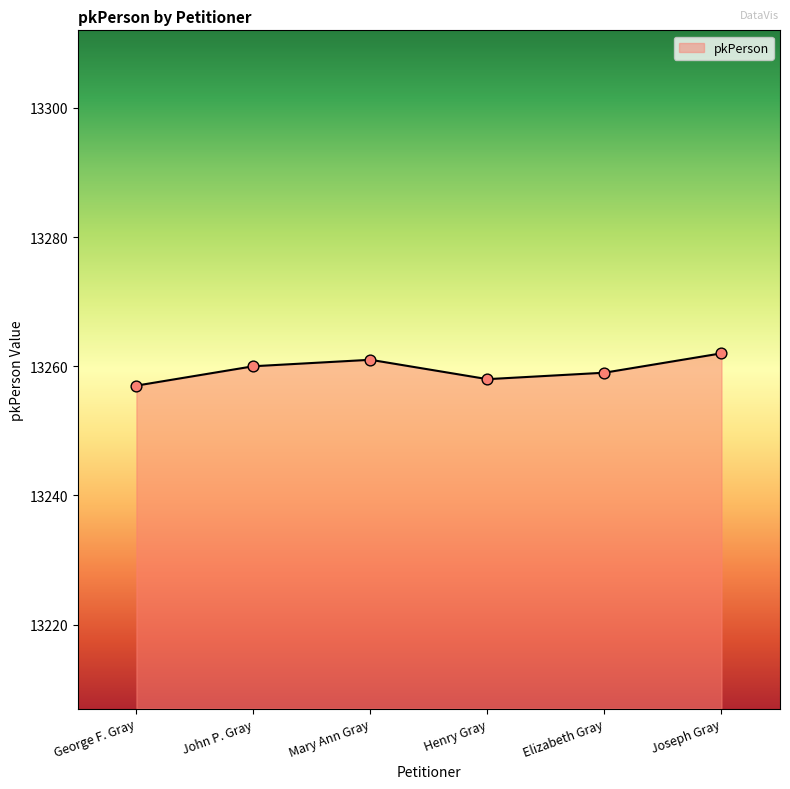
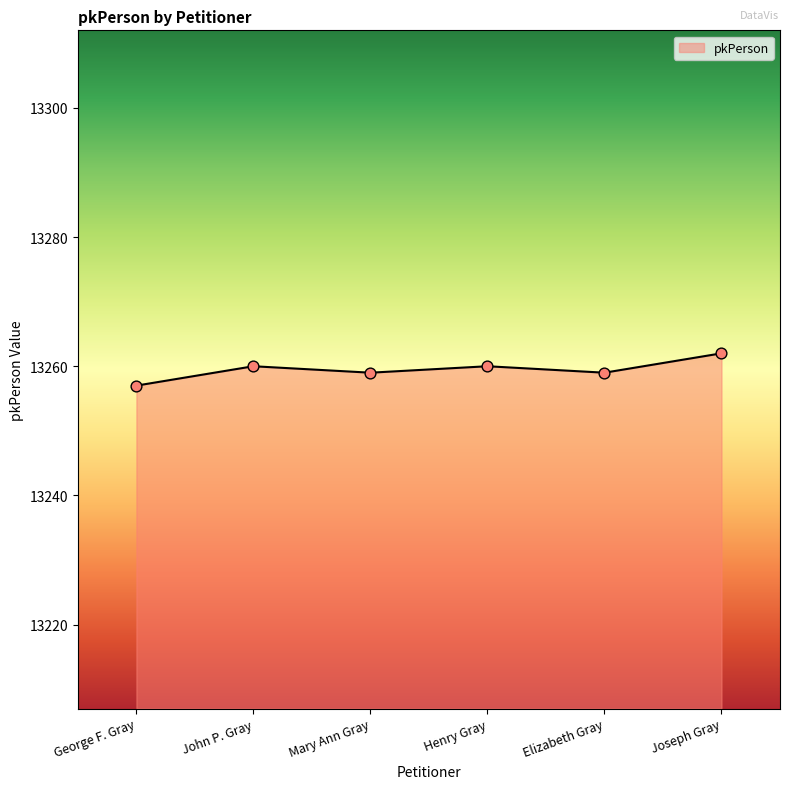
  {
    "George F. Gray": 13257,
    "John P. Gray": 13260,
-   "Mary Ann Gray": 13261,
-   "Henry Gray": 13258,
+   "Mary Ann Gray": 13259,
+   "Henry Gray": 13260,
    "Elizabeth Gray": 13259,
    "Joseph Gray": 13262
  }
